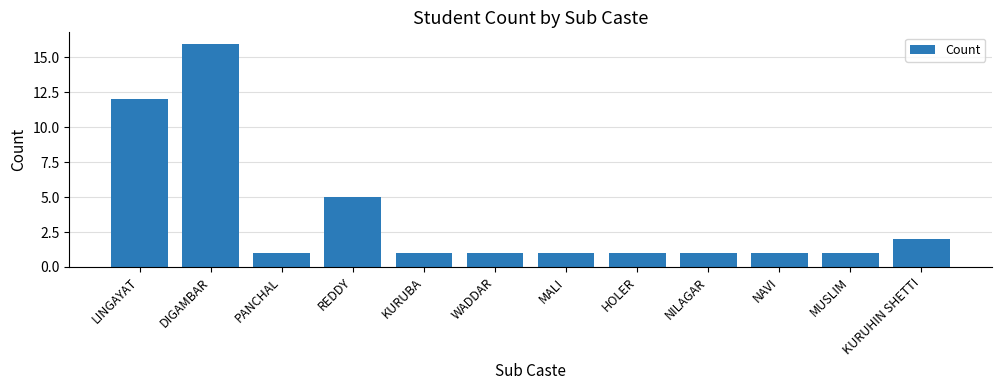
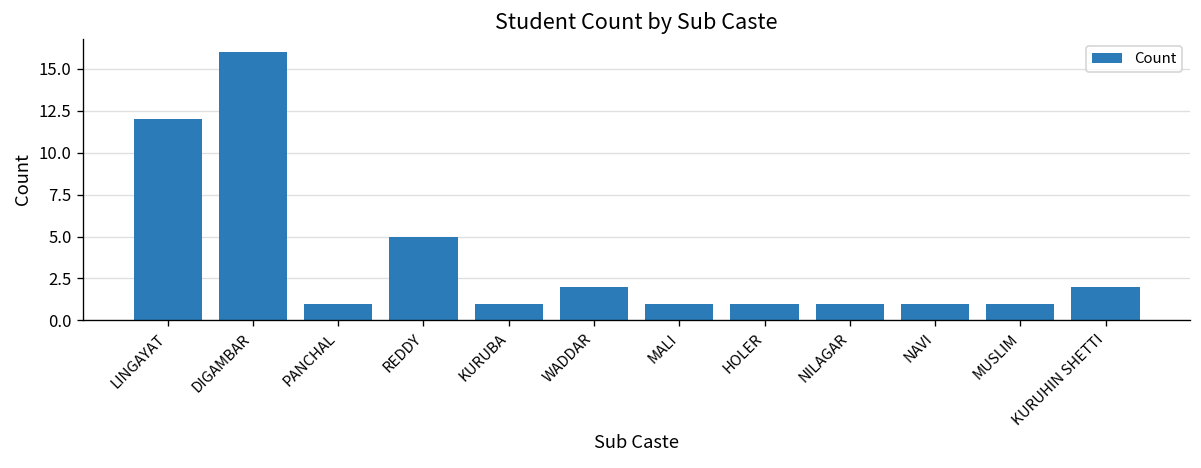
  {
    "LINGAYAT": 12,
    "DIGAMBAR": 16,
    "PANCHAL": 1,
    "REDDY": 5,
    "KURUBA": 1,
-   "WADDAR": 1,
+   "WADDAR": 2,
    "MALI": 1,
    "HOLER": 1,
    "NILAGAR": 1,
    "NAVI": 1,
    "MUSLIM": 1,
    "KURUHIN SHETTI": 2
  }
